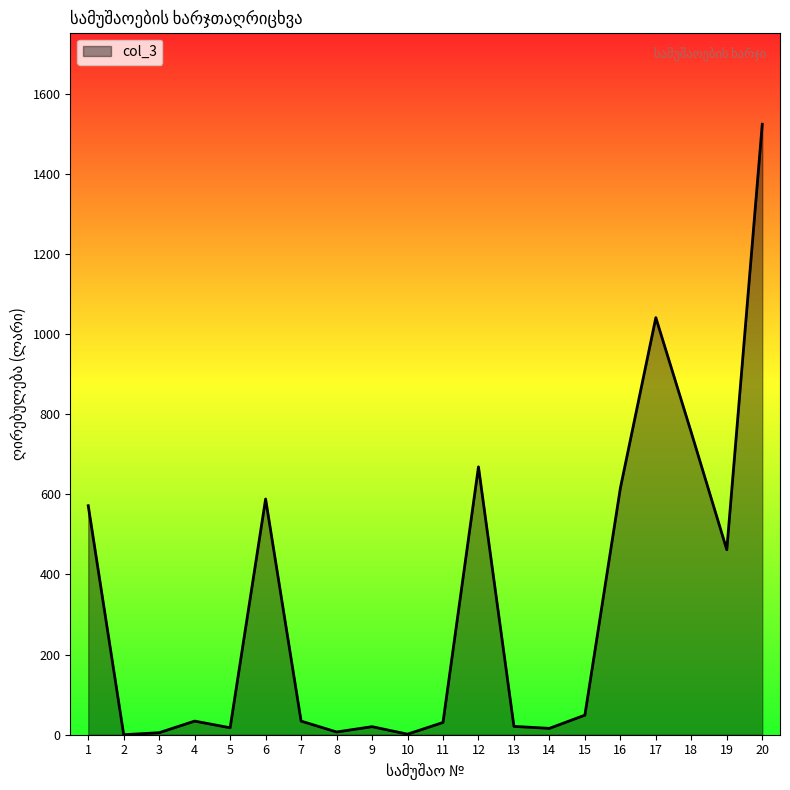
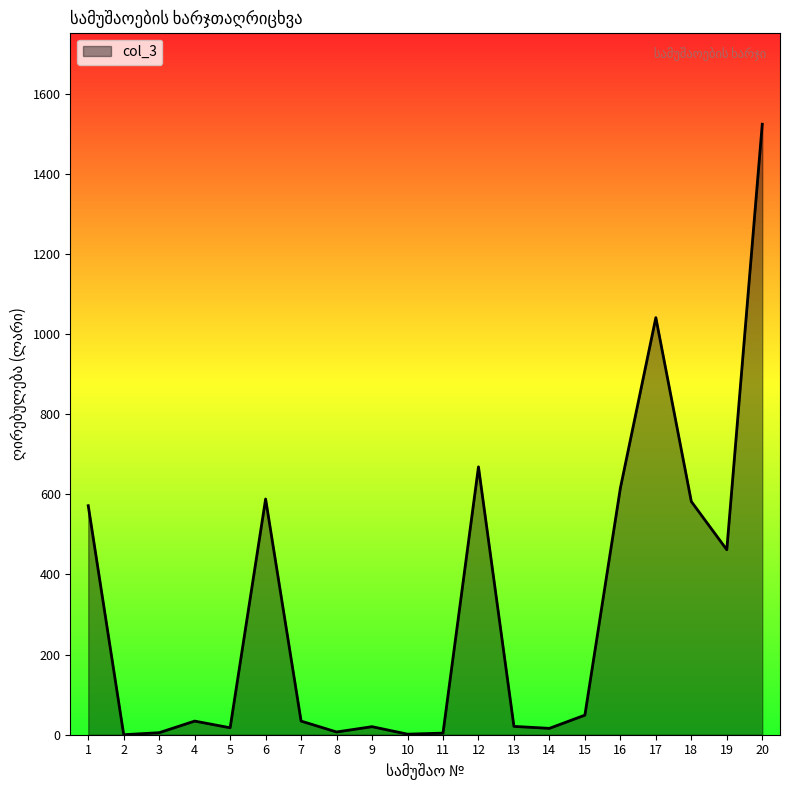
  {
    "1": 570,
    "2": 0,
    "3": 10,
    "4": 30,
    "5": 20,
    "6": 590,
    "7": 30,
    "8": 10,
    "9": 20,
    "10": 0,
-   "11": 30,
+   "11": 0,
    "12": 670,
    "13": 20,
    "14": 20,
    "15": 50,
    "16": 620,
    "17": 1040,
-   "18": 750,
+   "18": 580,
    "19": 460,
    "20": 1520
  }
